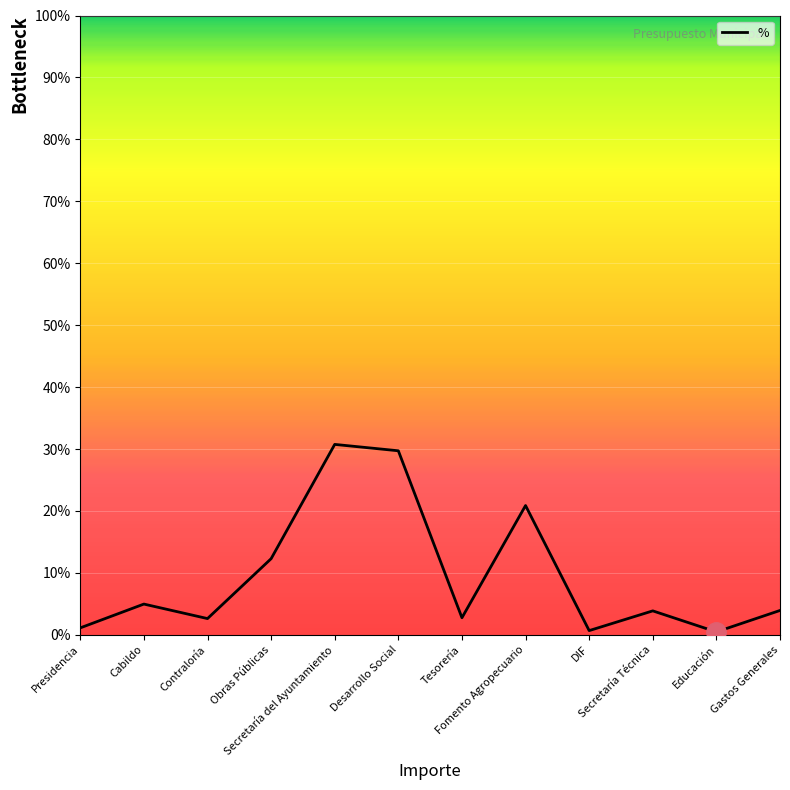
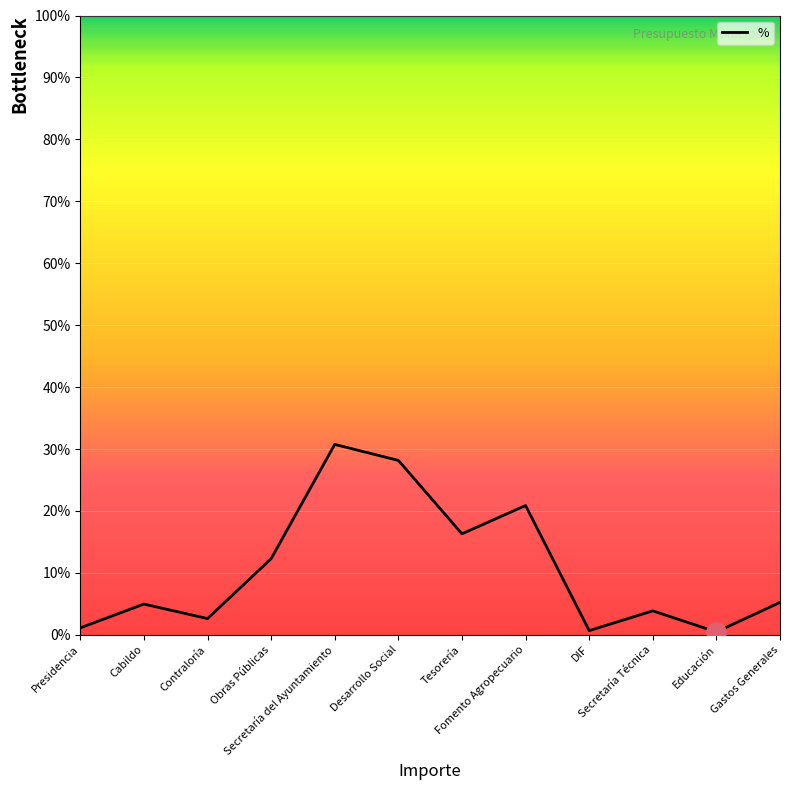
  {
    "%": {
      "Presidencia": "1%",
      "Cabildo": "5%",
      "Contraloría": "3%",
      "Obras Públicas": "12%",
      "Secretaría del Ayuntamiento": "31%",
-     "Desarrollo Social": "30%",
-     "Tesorería": "3%",
+     "Desarrollo Social": "28%",
+     "Tesorería": "16%",
      "Fomento Agropecuario": "21%",
      "DIF": "1%",
      "Secretaría Técnica": "4%",
-     "Gastos Generales": "4%"
+     "Gastos Generales": "5%"
    }
  }
